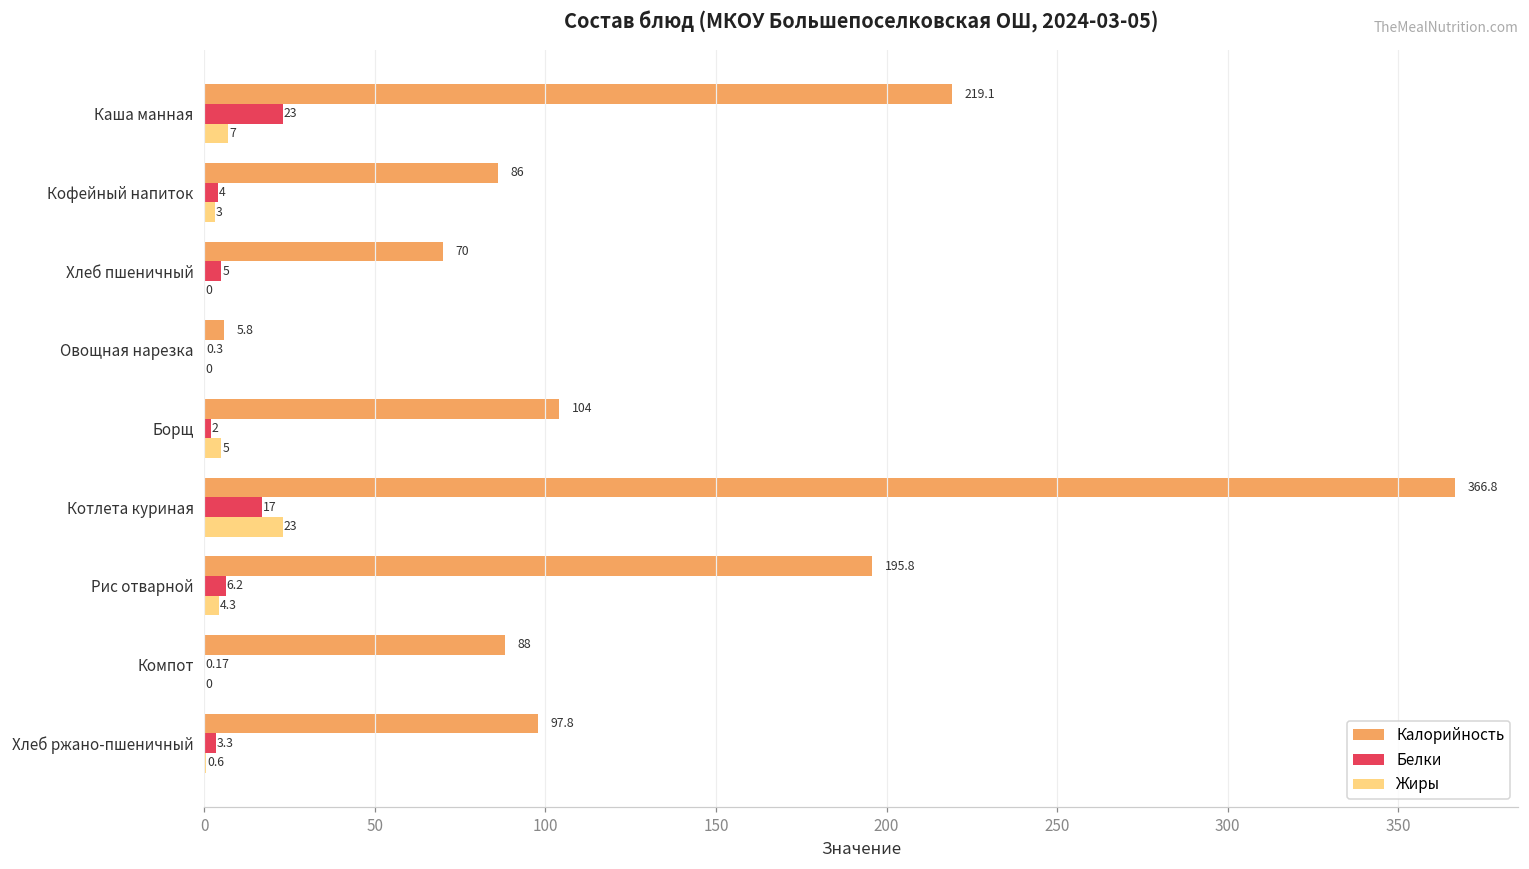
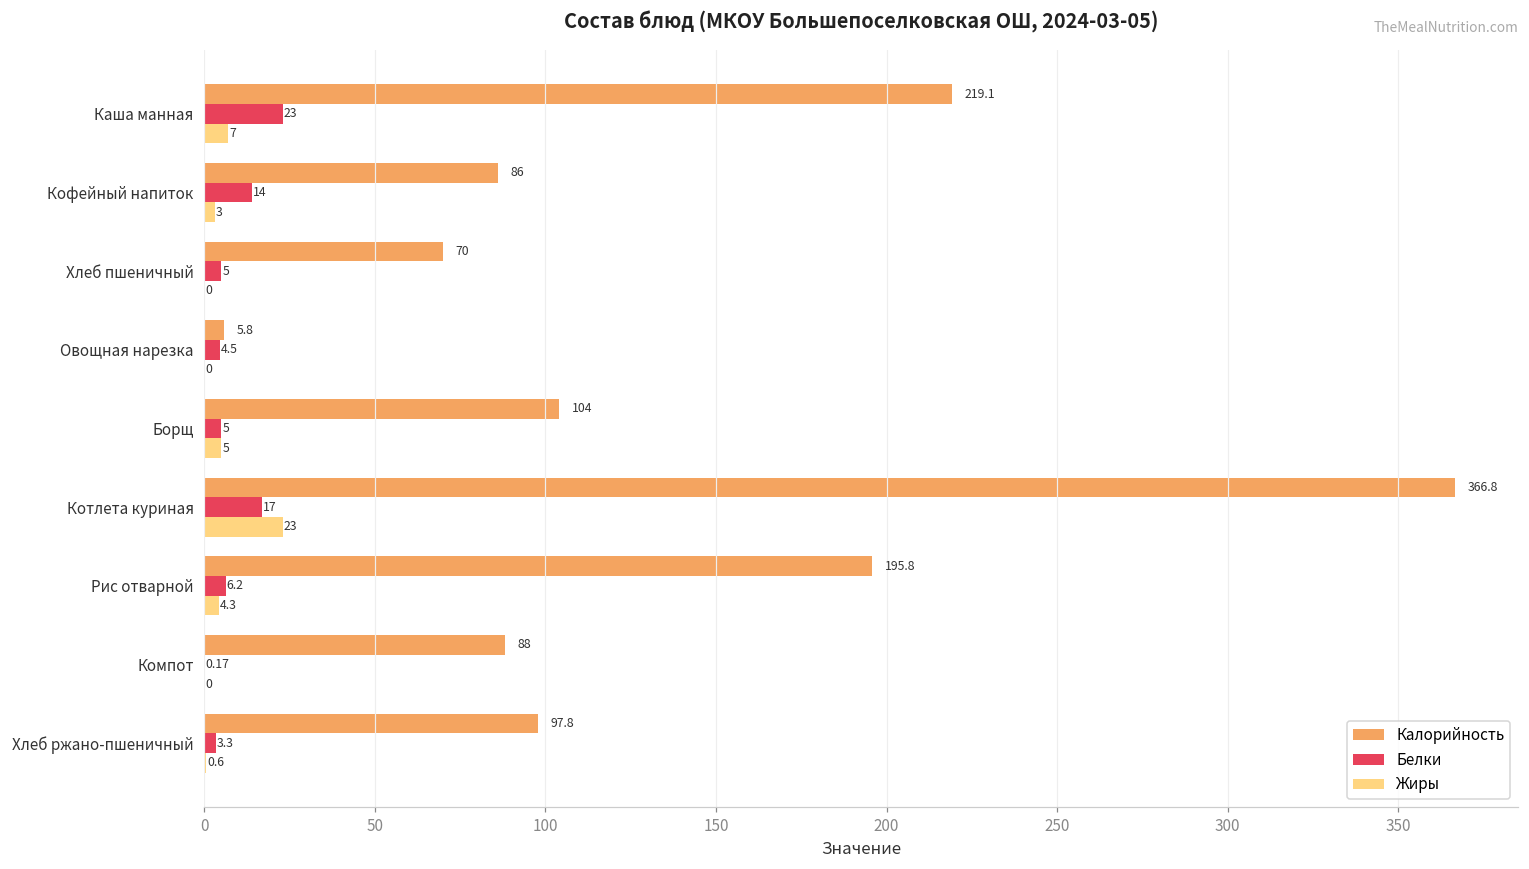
  {
    "Белки": {
      "Каша манная": 23,
-     "Кофейный напиток": 4,
+     "Кофейный напиток": 14,
      "Хлеб пшеничный": 5,
-     "Овощная нарезка": 0.3,
-     "Борщ": 2,
+     "Овощная нарезка": 4.5,
+     "Борщ": 5,
      "Котлета куриная": 17,
      "Рис отварной": 6.2,
      "Компот": 0.17,
      "Хлеб ржано-пшеничный": 3.3
    }
  }
